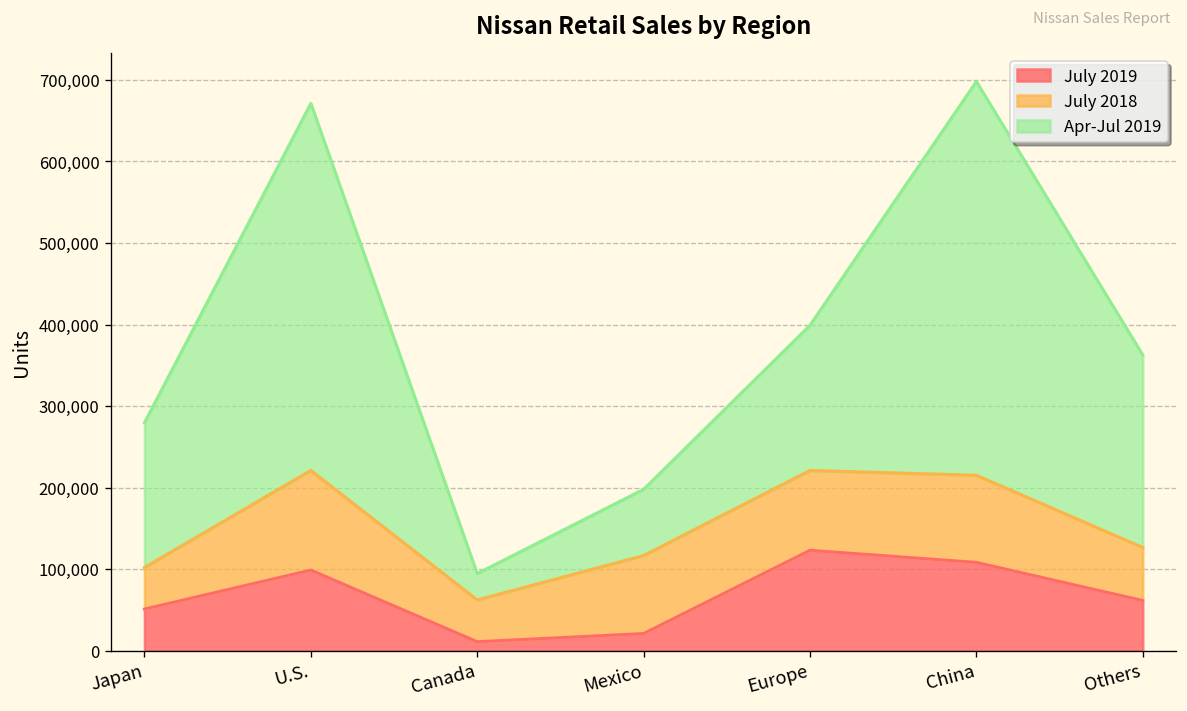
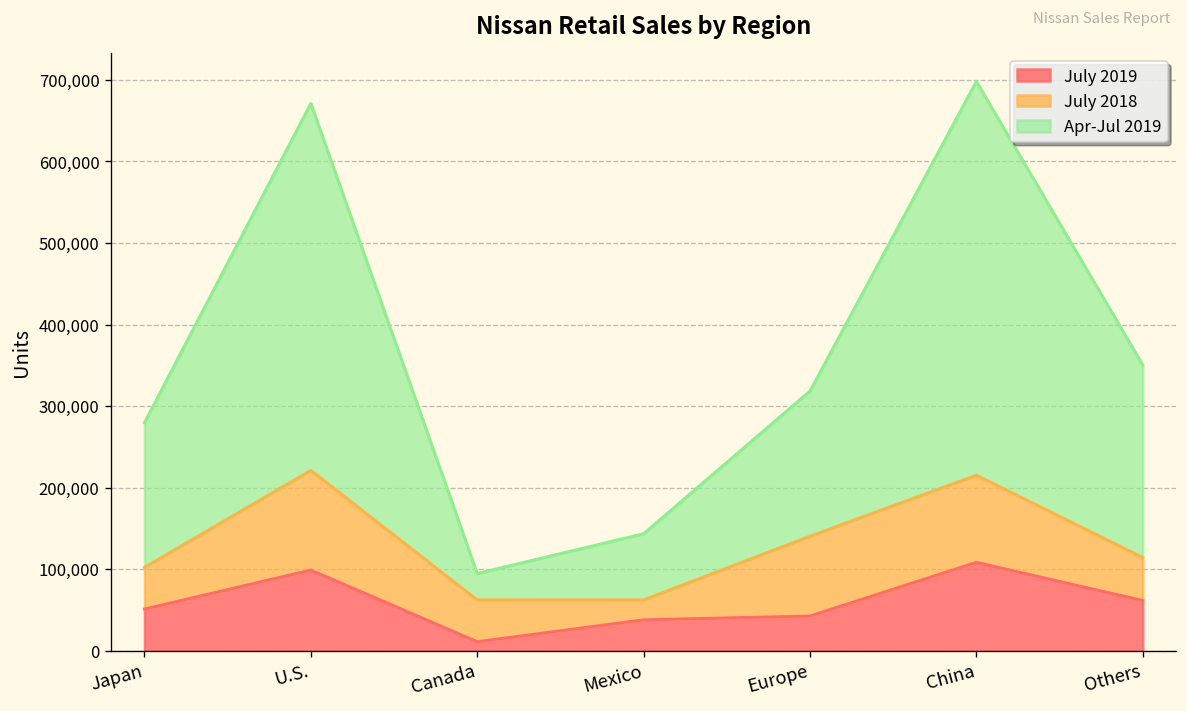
  {
    "July 2019": {
      "Japan": "50,000",
      "U.S.": "100,000",
      "Canada": "10,000",
-     "Mexico": "20,000",
-     "Europe": "120,000",
+     "Mexico": "40,000",
+     "Europe": "40,000",
      "China": "110,000",
      "Others": "60,000"
    },
    "July 2018": {
      "Japan": "50,000",
      "U.S.": "120,000",
      "Canada": "50,000",
-     "Mexico": "100,000",
+     "Mexico": "20,000",
      "Europe": "100,000",
      "China": "110,000",
-     "Others": "70,000"
+     "Others": "50,000"
    },
    "Apr-Jul 2019": {
      "Japan": "180,000",
      "U.S.": "450,000",
      "Canada": "30,000",
      "Mexico": "80,000",
      "Europe": "180,000",
      "China": "480,000",
      "Others": "240,000"
    }
  }
